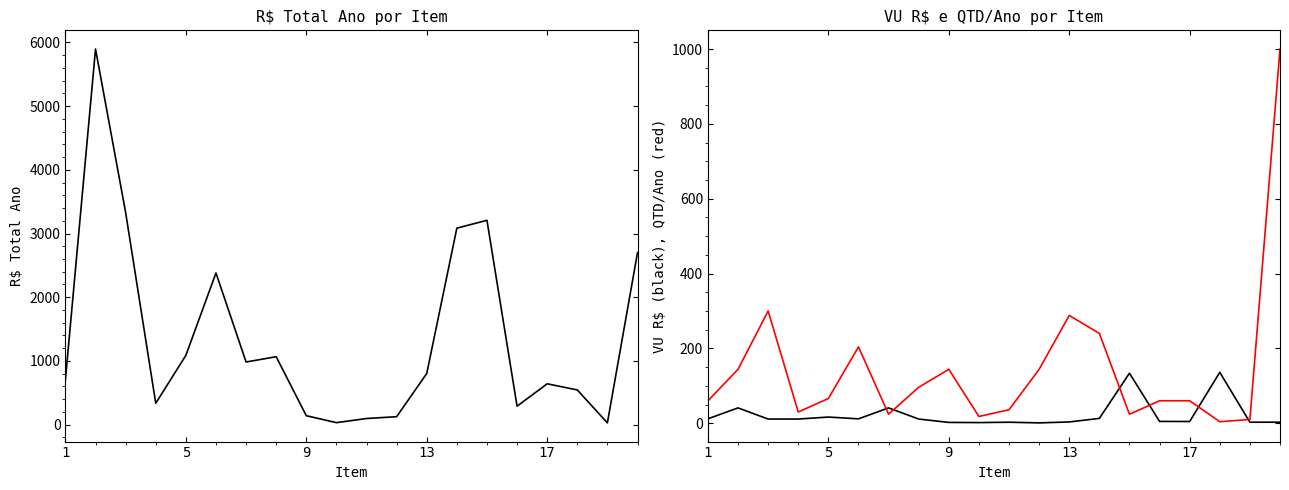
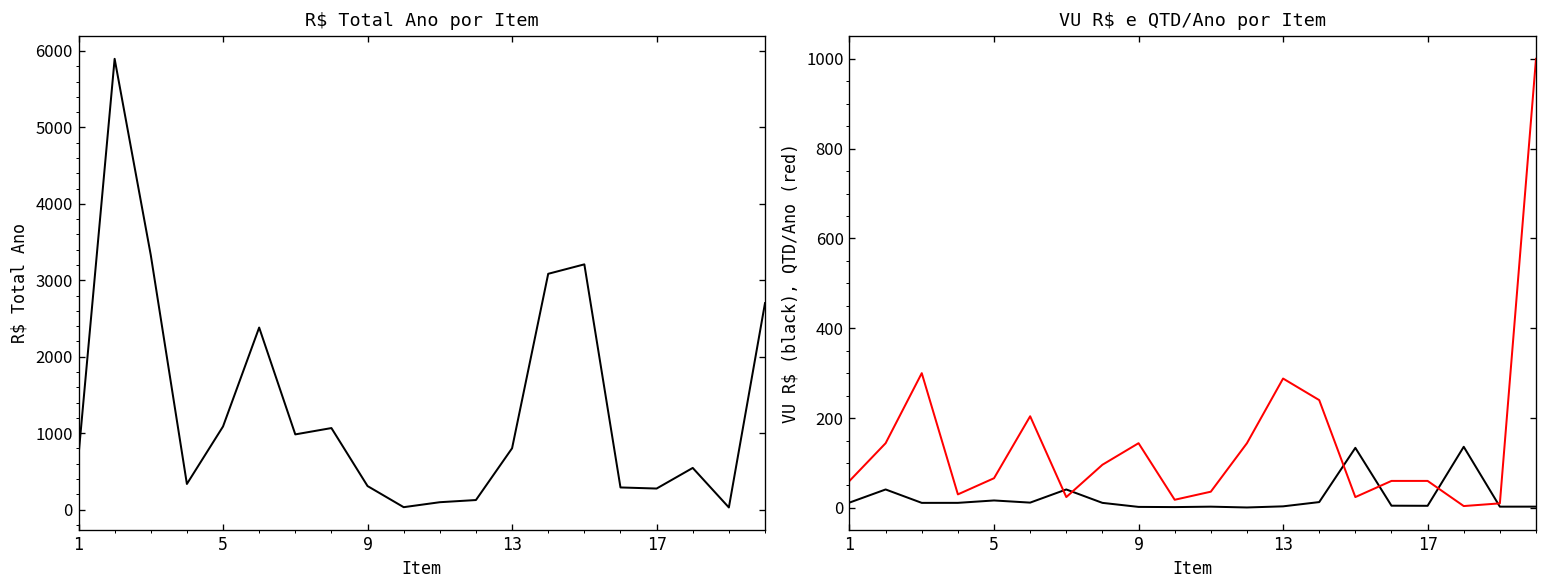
  {
    "R$ Total Ano por Item": {
      "1": 700,
      "5": 1100,
-     "9": 100,
+     "9": 300,
      "13": 800,
-     "17": 600
+     "17": 300
    }
  }
